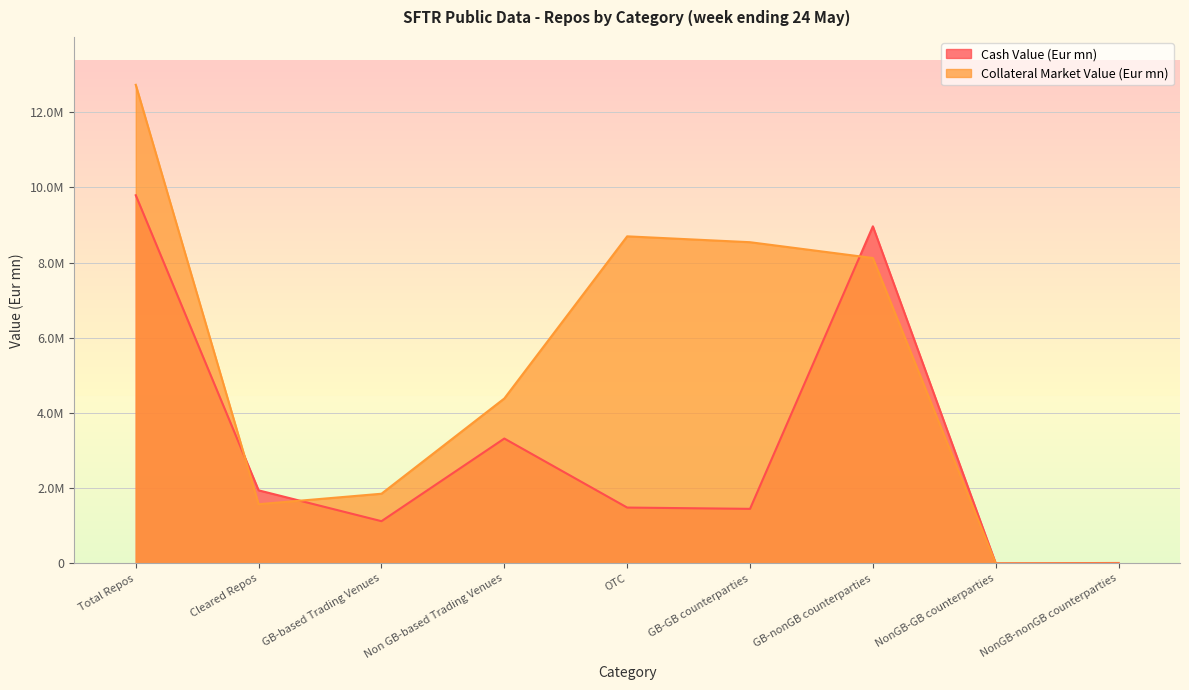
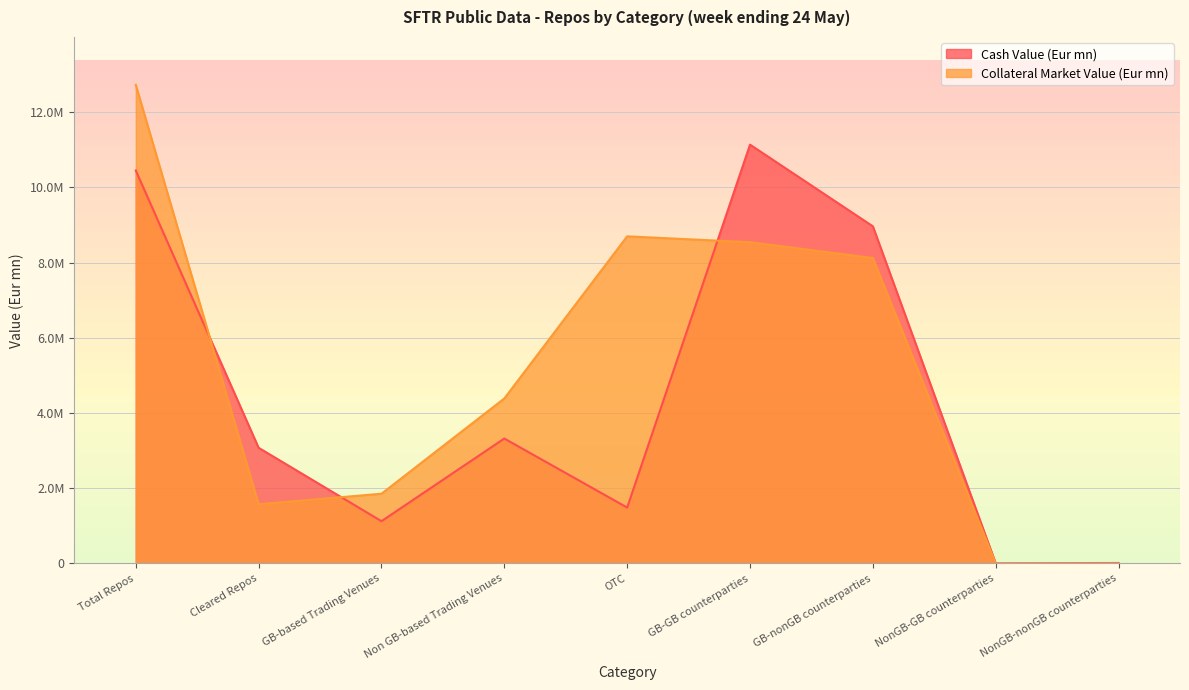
  {
    "Cash Value (Eur mn)": {
-     "Total Repos": 9800000,
-     "Cleared Repos": 1900000,
+     "Total Repos": 10400000,
+     "Cleared Repos": 3100000,
      "GB-based Trading Venues": 1100000,
      "Non GB-based Trading Venues": 3300000,
      "OTC": 1500000,
-     "GB-GB counterparties": 1500000,
+     "GB-GB counterparties": 11100000,
      "GB-nonGB counterparties": 9000000
    },
    "Collateral Market Value (Eur mn)": {
      "Total Repos": 12700000,
      "Cleared Repos": 1600000,
      "GB-based Trading Venues": 1900000,
      "Non GB-based Trading Venues": 4400000,
      "OTC": 8700000,
      "GB-GB counterparties": 8500000,
      "GB-nonGB counterparties": 8100000
    }
  }
